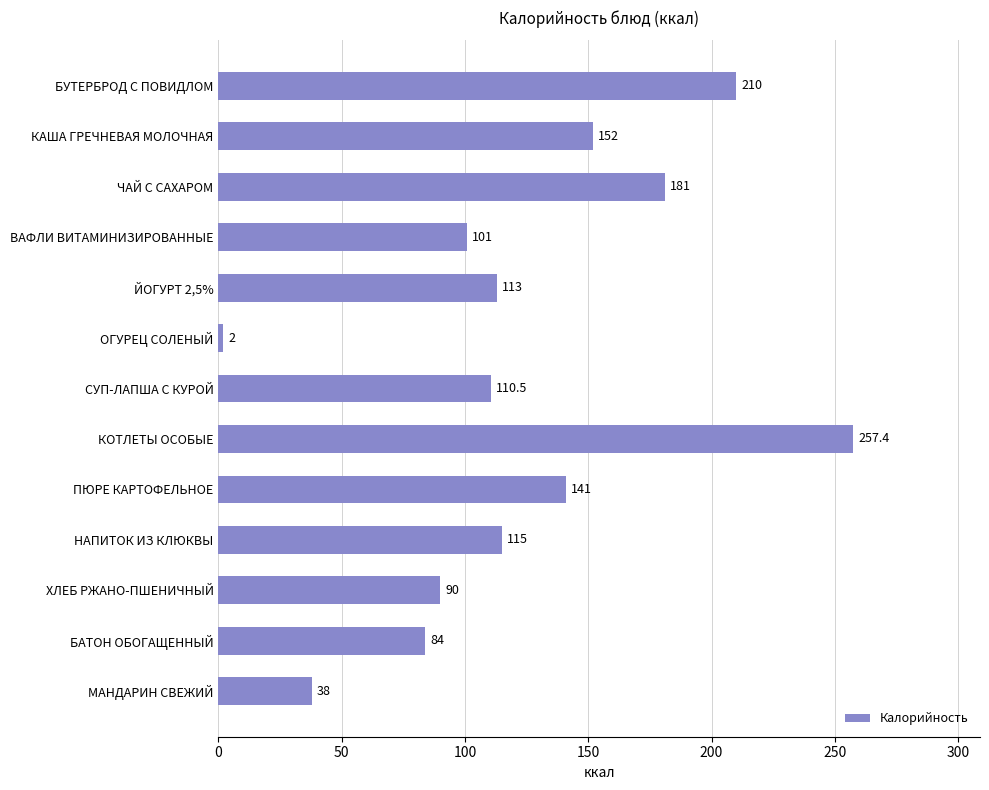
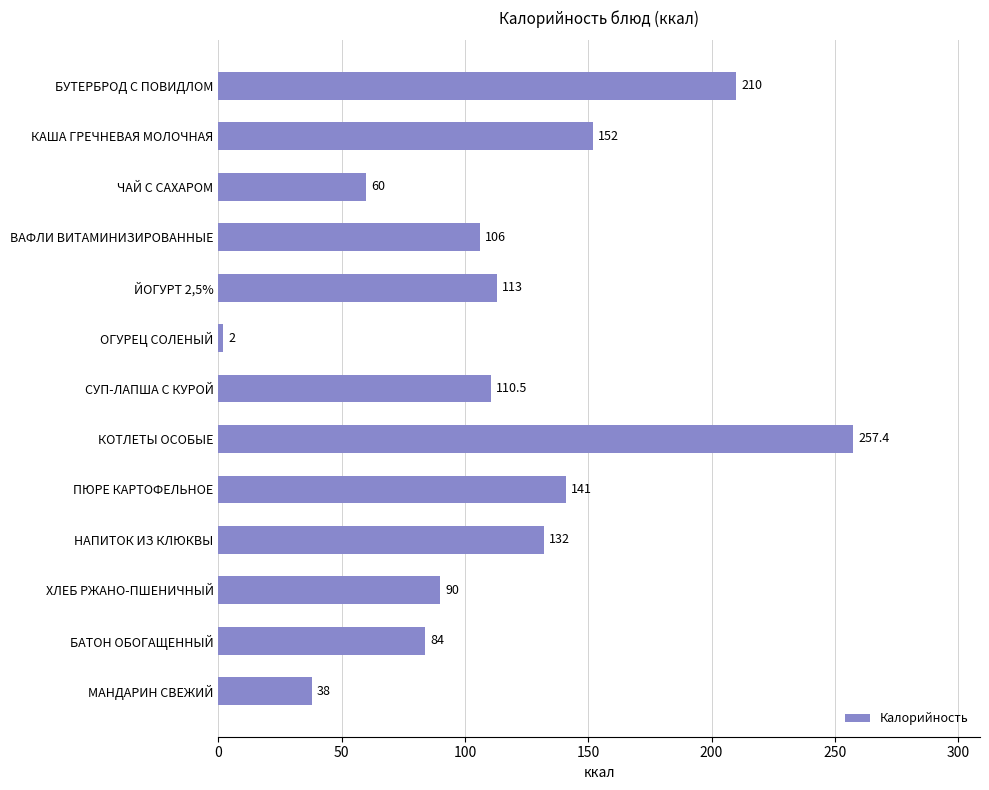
  {
    "БУТЕРБРОД С ПОВИДЛОМ": 210,
    "КАША ГРЕЧНЕВАЯ МОЛОЧНАЯ": 152,
-   "ЧАЙ С САХАРОМ": 181,
-   "ВАФЛИ ВИТАМИНИЗИРОВАННЫЕ": 101,
+   "ЧАЙ С САХАРОМ": 60,
+   "ВАФЛИ ВИТАМИНИЗИРОВАННЫЕ": 106,
    "ЙОГУРТ 2,5%": 113,
    "ОГУРЕЦ СОЛЕНЫЙ": 2,
    "СУП-ЛАПША С КУРОЙ": 110.5,
    "КОТЛЕТЫ ОСОБЫЕ": 257.4,
    "ПЮРЕ КАРТОФЕЛЬНОЕ": 141,
-   "НАПИТОК ИЗ КЛЮКВЫ": 115,
+   "НАПИТОК ИЗ КЛЮКВЫ": 132,
    "ХЛЕБ РЖАНО-ПШЕНИЧНЫЙ": 90,
    "БАТОН ОБОГАЩЕННЫЙ": 84,
    "МАНДАРИН СВЕЖИЙ": 38
  }
